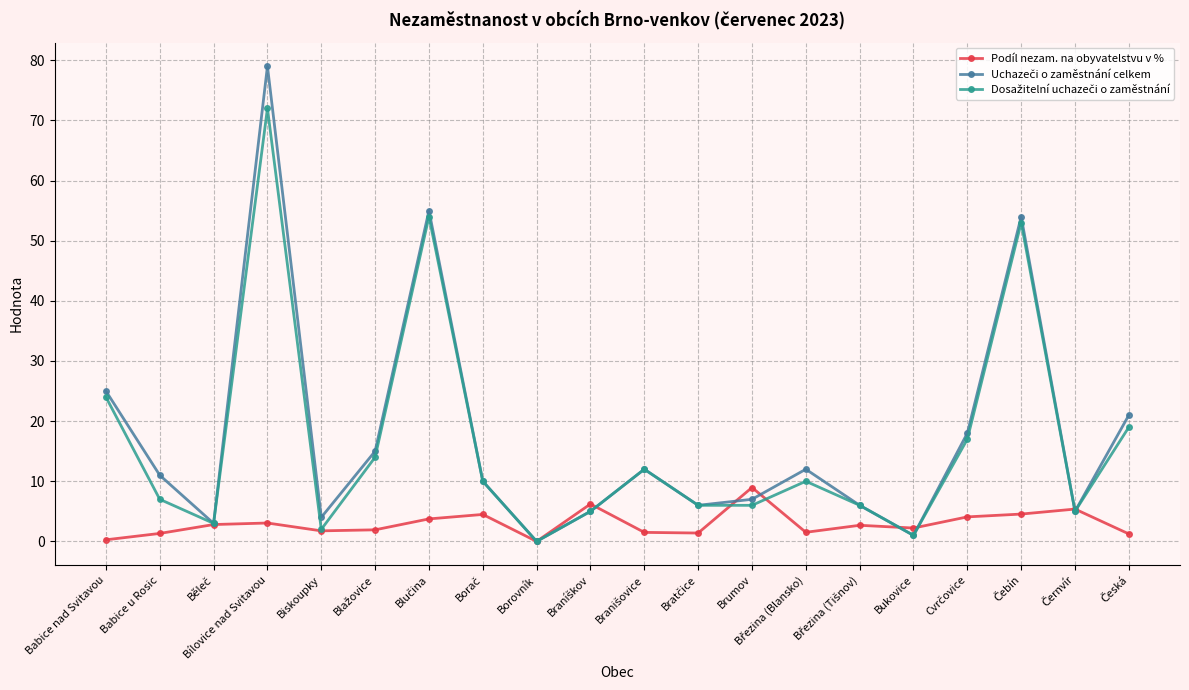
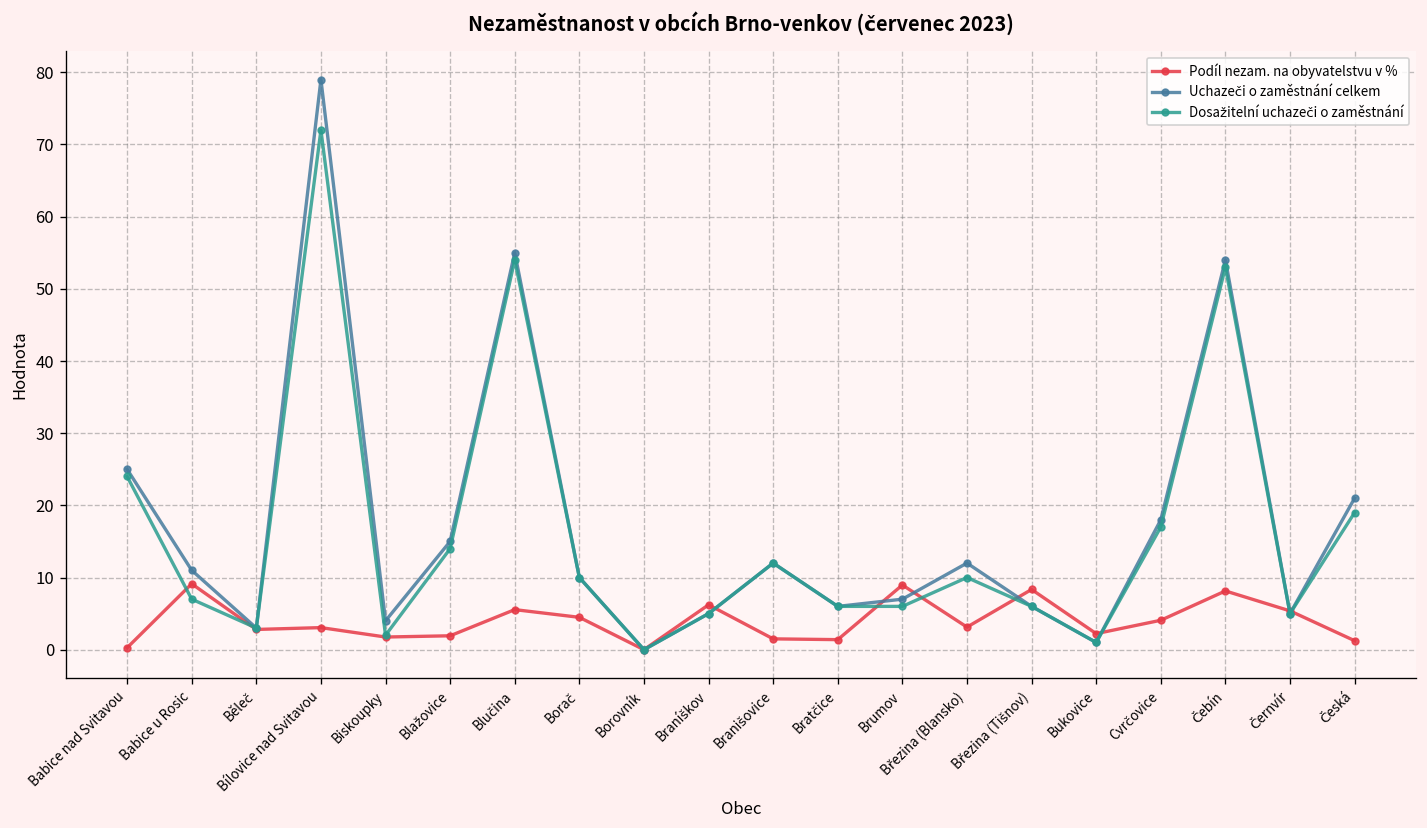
  {
    "Podíl nezam. na obyvatelstvu v %": {
      "Babice nad Svitavou": 0,
-     "Babice u Rosic": 1,
+     "Babice u Rosic": 9,
      "Bílovice nad Svitavou": 3,
      "Blažovice": 2,
-     "Blučina": 4,
+     "Blučina": 6,
      "Borač": 4,
      "Braníškov": 6,
      "Branišovice": 2,
      "Bratčice": 1,
      "Brumov": 9,
-     "Březina (Blansko)": 2,
-     "Březina (Tišnov)": 3,
+     "Březina (Blansko)": 3,
+     "Březina (Tišnov)": 8,
      "Bukovice": 2,
      "Cvrčovice": 4,
-     "Čebín": 5,
+     "Čebín": 8,
      "Česká": 1
    }
  }
